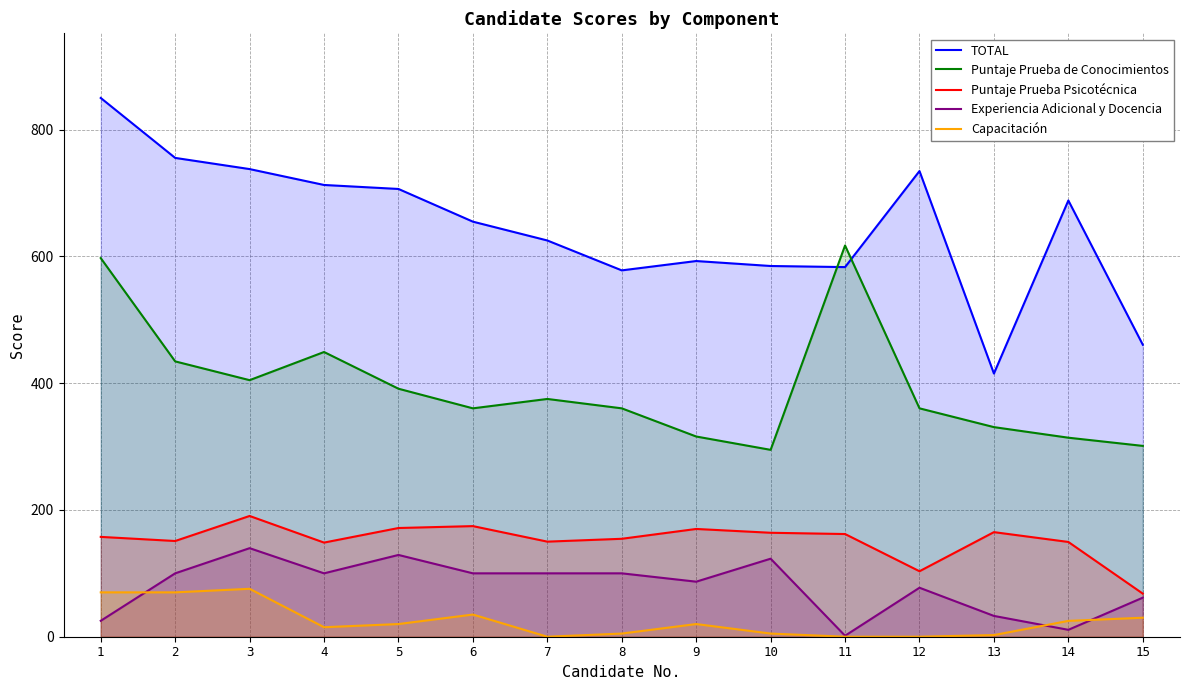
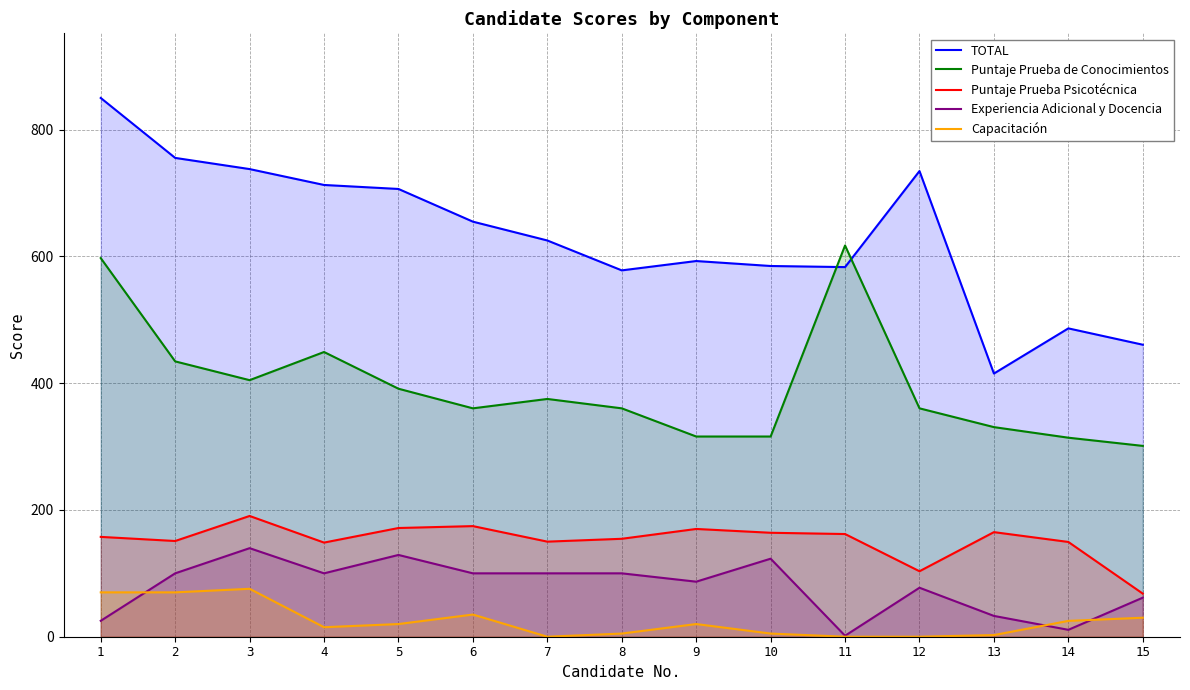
  {
    "TOTAL": {
      "1": 850,
      "2": 760,
      "3": 740,
      "4": 710,
      "5": 710,
      "6": 650,
      "7": 630,
      "8": 580,
      "9": 590,
      "10": 580,
      "11": 580,
      "12": 730,
      "13": 420,
-     "14": 690,
+     "14": 490,
      "15": 460
    },
    "Puntaje Prueba de Conocimientos": {
      "1": 600,
      "2": 430,
      "3": 400,
      "4": 450,
      "5": 390,
      "6": 360,
      "7": 380,
      "8": 360,
      "9": 320,
-     "10": 290,
+     "10": 320,
      "11": 620,
      "12": 360,
      "13": 330,
      "14": 310,
      "15": 300
    },
    "Puntaje Prueba Psicotécnica": {
      "1": 160,
      "2": 150,
      "3": 190,
      "4": 150,
      "5": 170,
      "6": 170,
      "7": 150,
      "8": 150,
      "9": 170,
      "10": 160,
      "11": 160,
      "12": 100,
      "13": 170,
      "14": 150,
      "15": 70
    },
    "Experiencia Adicional y Docencia": {
      "1": 30,
      "2": 100,
      "3": 140,
      "4": 100,
      "5": 130,
      "6": 100,
      "7": 100,
      "8": 100,
      "9": 90,
      "10": 120,
      "12": 80,
      "13": 30,
      "14": 10,
      "15": 60
    },
    "Capacitación": {
      "1": 70,
      "2": 70,
      "3": 80,
      "4": 20,
      "5": 20,
      "6": 40,
      "7": 0,
      "8": 10,
      "9": 20,
      "10": 10,
      "12": 0,
      "13": 0,
      "14": 30,
      "15": 30
    }
  }
